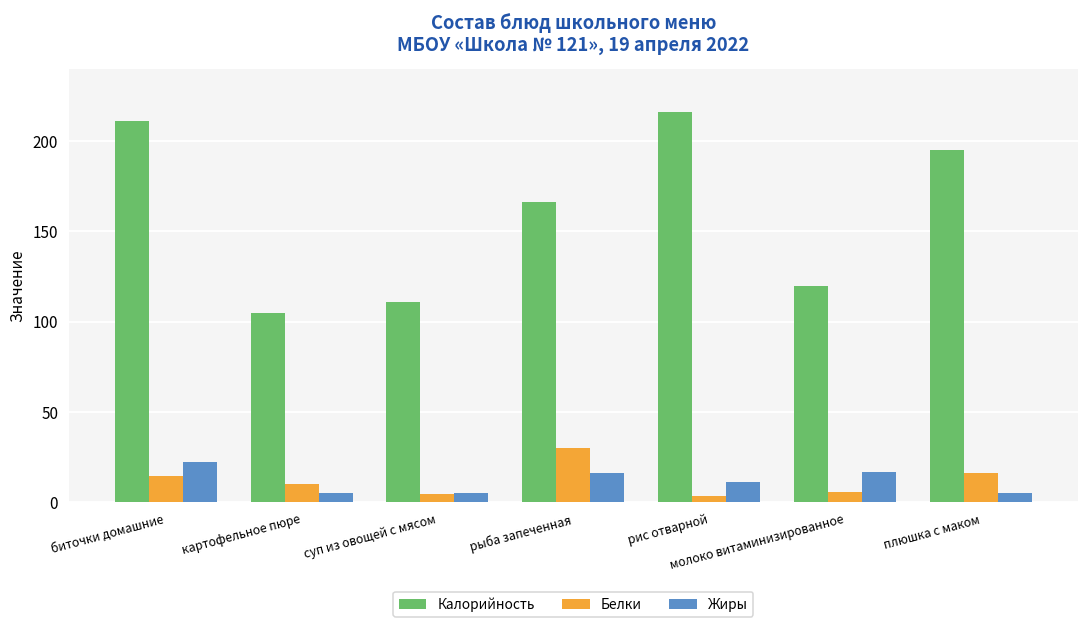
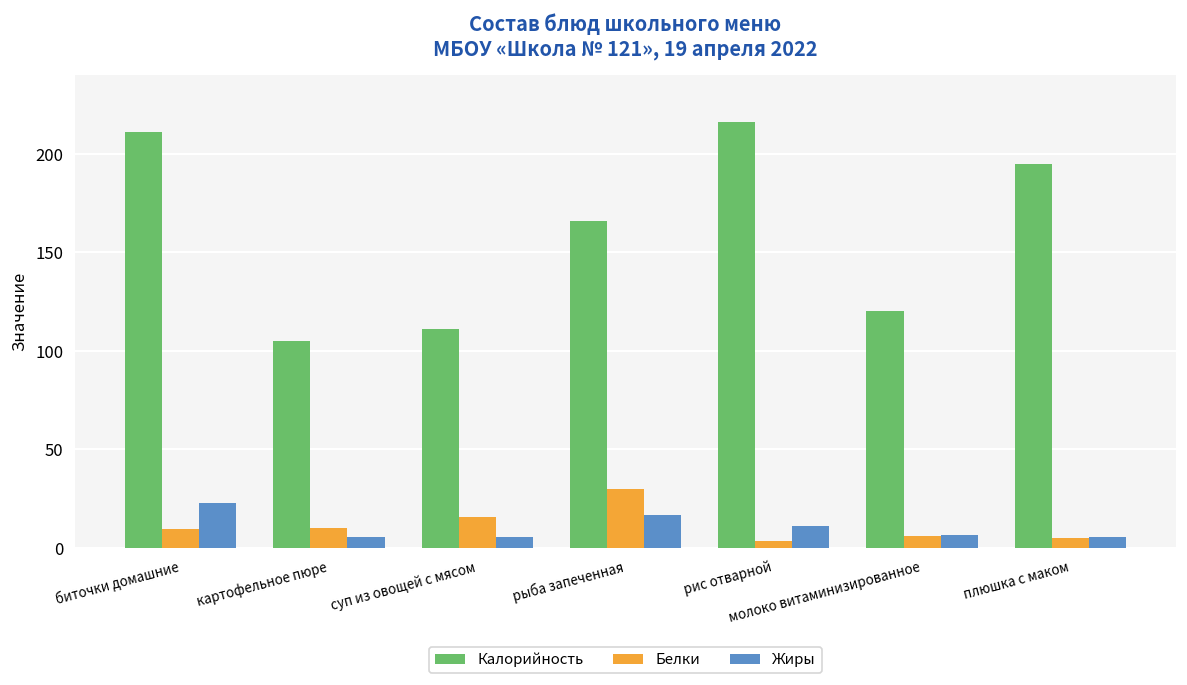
  {
    "Калорийность": {
      "биточки домашние": 211,
      "картофельное пюре": 105,
      "суп из овощей с мясом": 111,
      "рыба запеченная": 166,
      "рис отварной": 216,
      "молоко витаминизированное": 120,
      "плюшка с маком": 195
    },
    "Белки": {
-     "биточки домашние": 15,
+     "биточки домашние": 9,
      "картофельное пюре": 10,
-     "суп из овощей с мясом": 5,
+     "суп из овощей с мясом": 16,
      "рыба запеченная": 30,
      "рис отварной": 4,
      "молоко витаминизированное": 6,
-     "плюшка с маком": 17
+     "плюшка с маком": 5
    },
    "Жиры": {
      "биточки домашние": 23,
      "картофельное пюре": 5,
      "суп из овощей с мясом": 5,
      "рыба запеченная": 17,
      "рис отварной": 11,
-     "молоко витаминизированное": 17,
+     "молоко витаминизированное": 6,
      "плюшка с маком": 5
    }
  }
